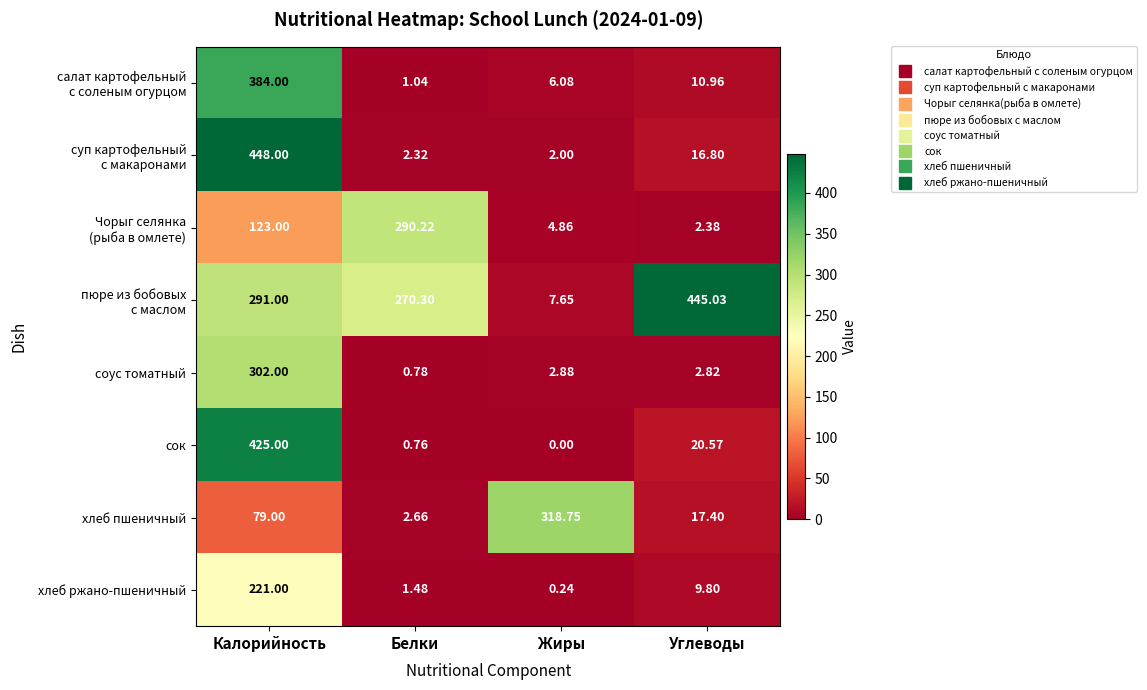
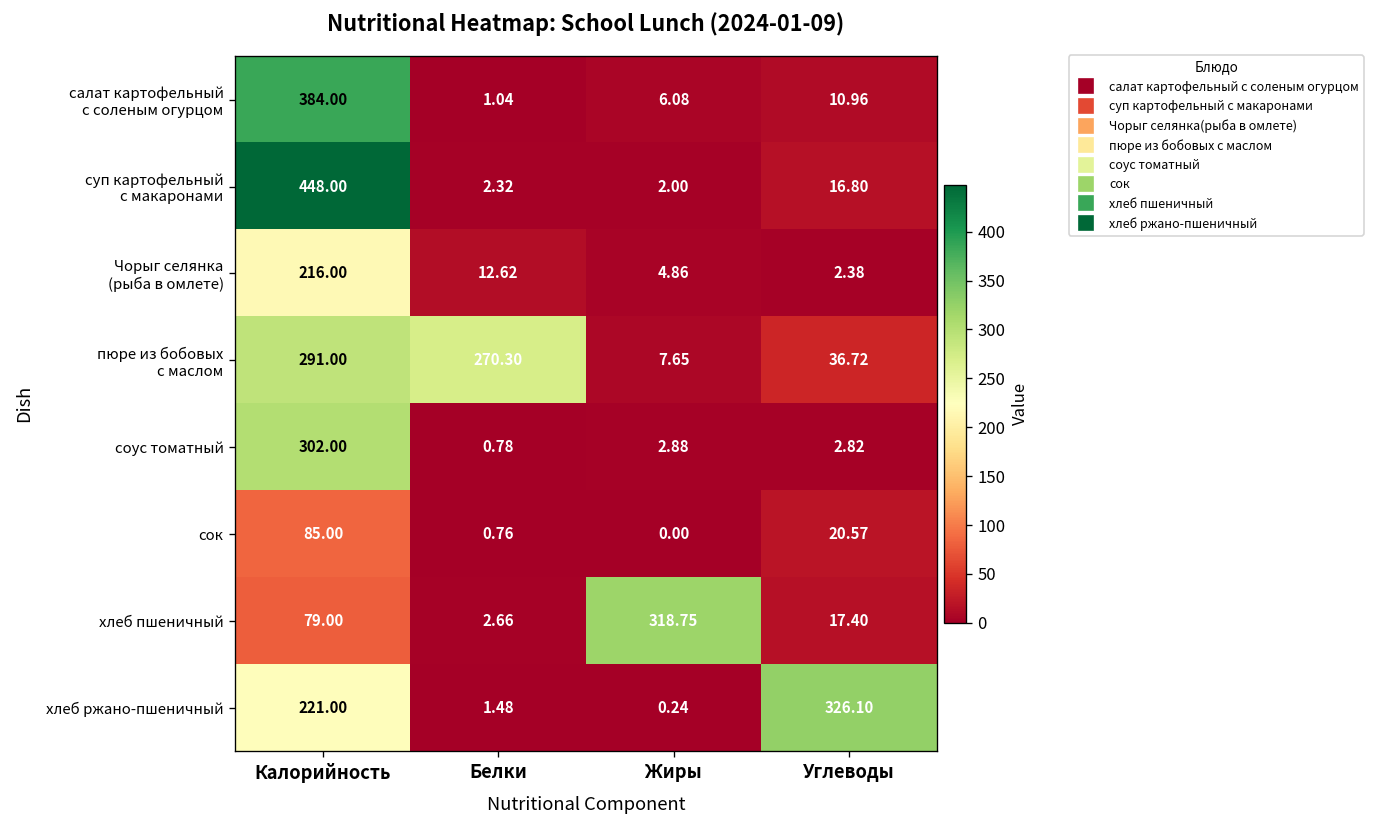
  {
    "салат картофельный с соленым огурцом": {
      "Калорийность": 384.00,
      "Белки": 1.04,
      "Жиры": 6.08,
      "Углеводы": 10.96
    },
    "суп картофельный с макаронами": {
      "Калорийность": 448.00,
      "Белки": 2.32,
      "Жиры": 2.00,
      "Углеводы": 16.80
    },
    "Чорыг селянка (рыба в омлете)": {
-     "Калорийность": 123.00,
-     "Белки": 290.22,
+     "Калорийность": 216.00,
+     "Белки": 12.62,
      "Жиры": 4.86,
      "Углеводы": 2.38
    },
    "пюре из бобовых с маслом": {
      "Калорийность": 291.00,
      "Белки": 270.30,
      "Жиры": 7.65,
-     "Углеводы": 445.03
+     "Углеводы": 36.72
    },
    "соус томатный": {
      "Калорийность": 302.00,
      "Белки": 0.78,
      "Жиры": 2.88,
      "Углеводы": 2.82
    },
    "сок": {
-     "Калорийность": 425.00,
+     "Калорийность": 85.00,
      "Белки": 0.76,
      "Жиры": 0.00,
      "Углеводы": 20.57
    },
    "хлеб пшеничный": {
      "Калорийность": 79.00,
      "Белки": 2.66,
      "Жиры": 318.75,
      "Углеводы": 17.40
    },
    "хлеб ржано-пшеничный": {
      "Калорийность": 221.00,
      "Белки": 1.48,
      "Жиры": 0.24,
-     "Углеводы": 9.80
+     "Углеводы": 326.10
    }
  }
